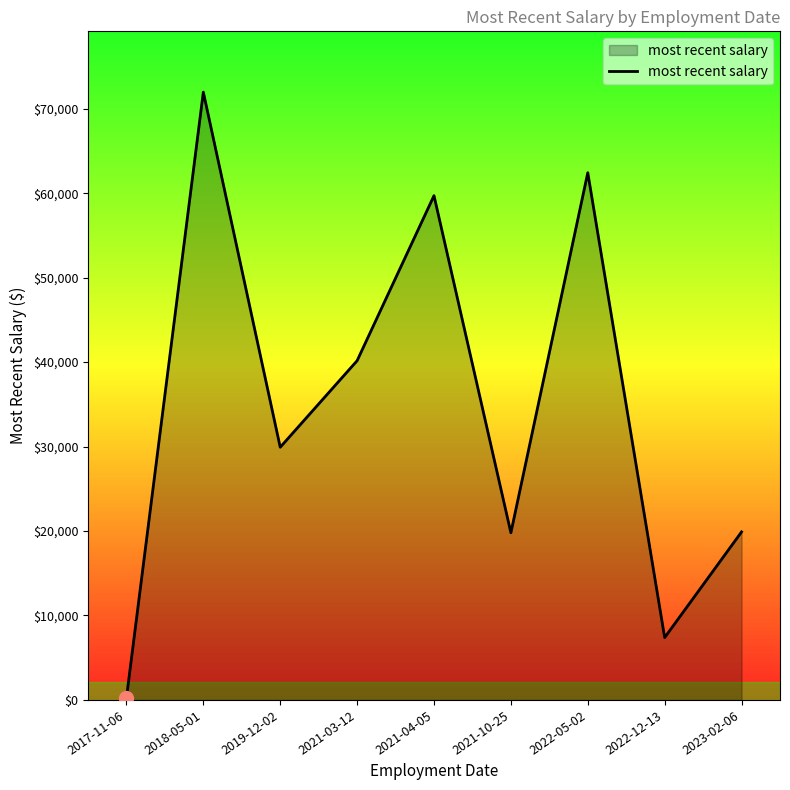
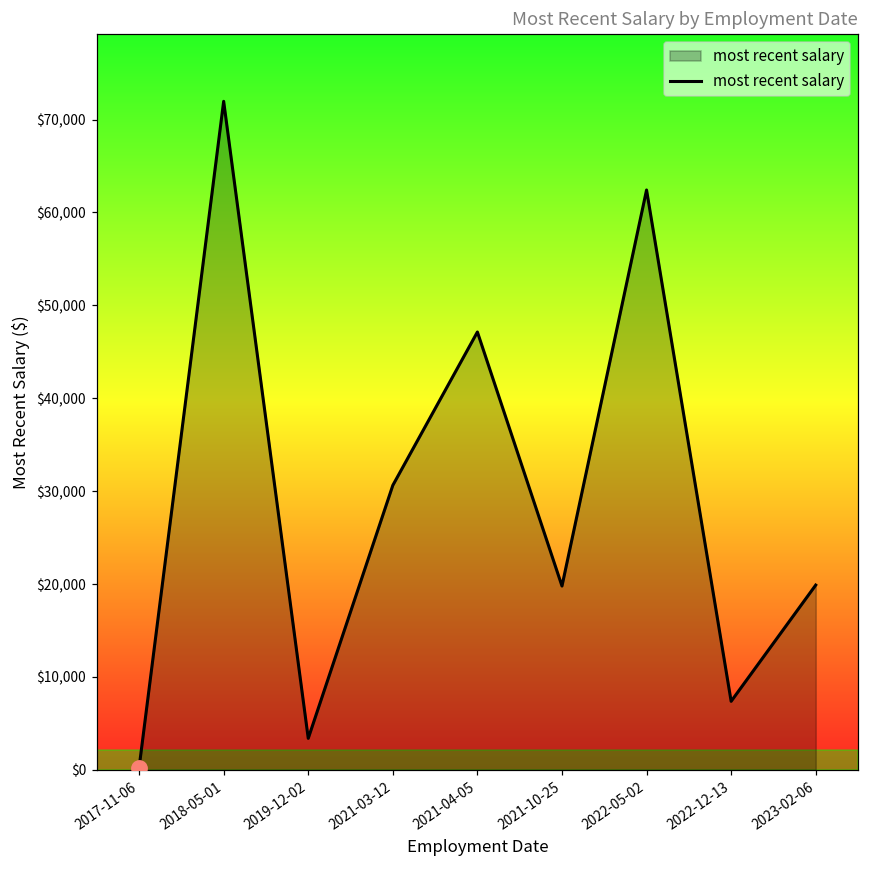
  {
    "most recent salary": {
      "2018-05-01": "$72,000",
-     "2019-12-02": "$30,000",
-     "2021-03-12": "$40,000",
-     "2021-04-05": "$60,000",
+     "2019-12-02": "$3,000",
+     "2021-03-12": "$31,000",
+     "2021-04-05": "$47,000",
      "2021-10-25": "$20,000",
      "2022-05-02": "$62,000",
      "2022-12-13": "$7,000",
      "2023-02-06": "$20,000"
    }
  }
